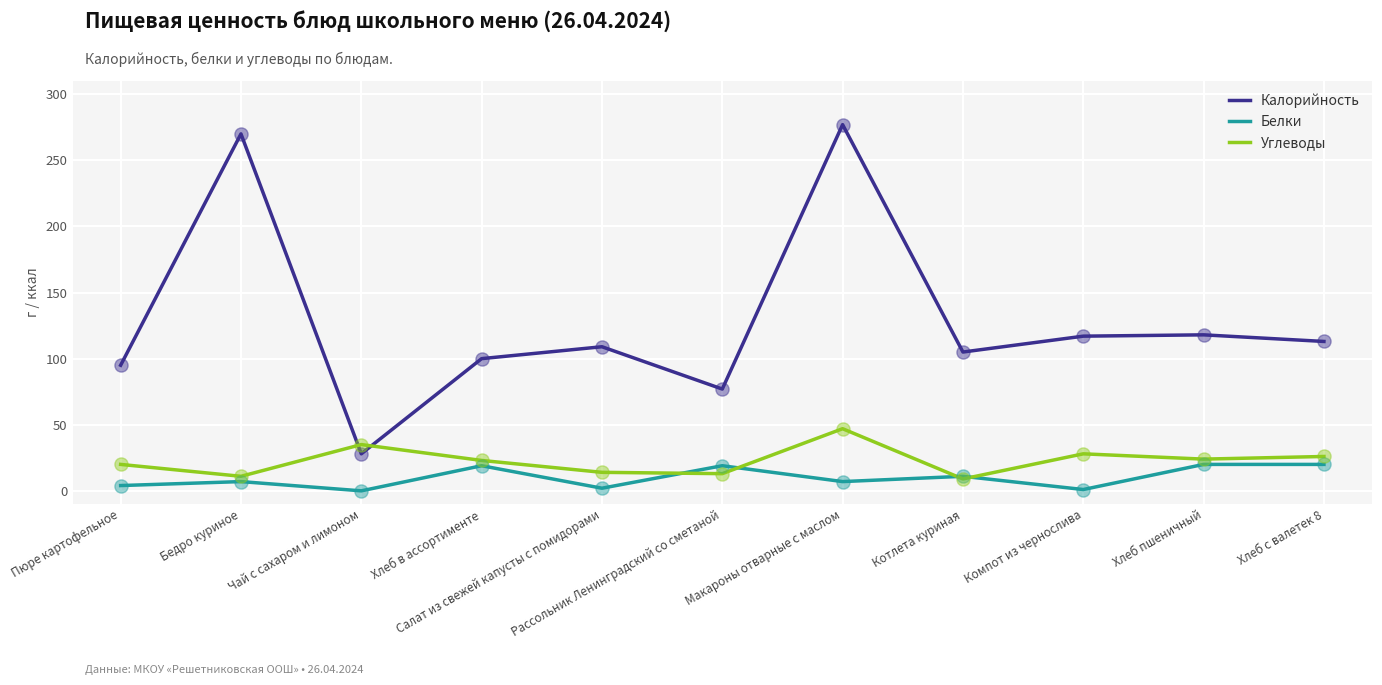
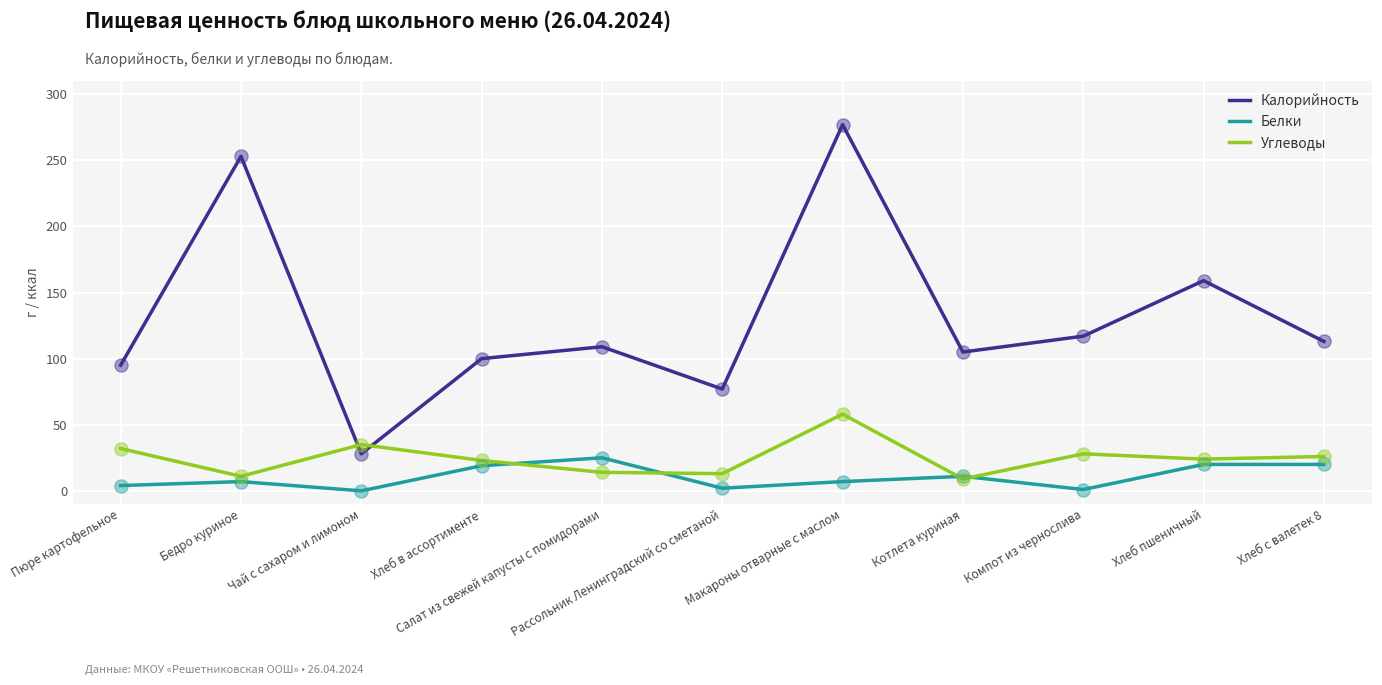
  {
    "Калорийность": {
      "Пюре картофельное": 95,
-     "Бедро куриное": 270,
+     "Бедро куриное": 253,
      "Чай с сахаром и лимоном": 28,
      "Хлеб в ассортименте": 100,
      "Салат из свежей капусты с помидорами": 109,
      "Рассольник Ленинградский со сметаной": 77,
      "Макароны отварные с маслом": 277,
      "Котлета куриная": 105,
      "Компот из чернослива": 117,
-     "Хлеб пшеничный": 118,
+     "Хлеб пшеничный": 159,
      "Хлеб с валетек 8": 113
    },
    "Белки": {
      "Пюре картофельное": 4,
      "Бедро куриное": 7,
      "Чай с сахаром и лимоном": 0,
      "Хлеб в ассортименте": 19,
-     "Салат из свежей капусты с помидорами": 2,
-     "Рассольник Ленинградский со сметаной": 19,
+     "Салат из свежей капусты с помидорами": 25,
+     "Рассольник Ленинградский со сметаной": 2,
      "Макароны отварные с маслом": 7,
      "Котлета куриная": 11,
      "Компот из чернослива": 1,
      "Хлеб пшеничный": 20,
      "Хлеб с валетек 8": 20
    },
    "Углеводы": {
-     "Пюре картофельное": 20,
+     "Пюре картофельное": 32,
      "Бедро куриное": 11,
      "Чай с сахаром и лимоном": 35,
      "Хлеб в ассортименте": 23,
      "Салат из свежей капусты с помидорами": 14,
      "Рассольник Ленинградский со сметаной": 13,
-     "Макароны отварные с маслом": 47,
+     "Макароны отварные с маслом": 58,
      "Котлета куриная": 9,
      "Компот из чернослива": 28,
      "Хлеб пшеничный": 24,
      "Хлеб с валетек 8": 26
    }
  }
